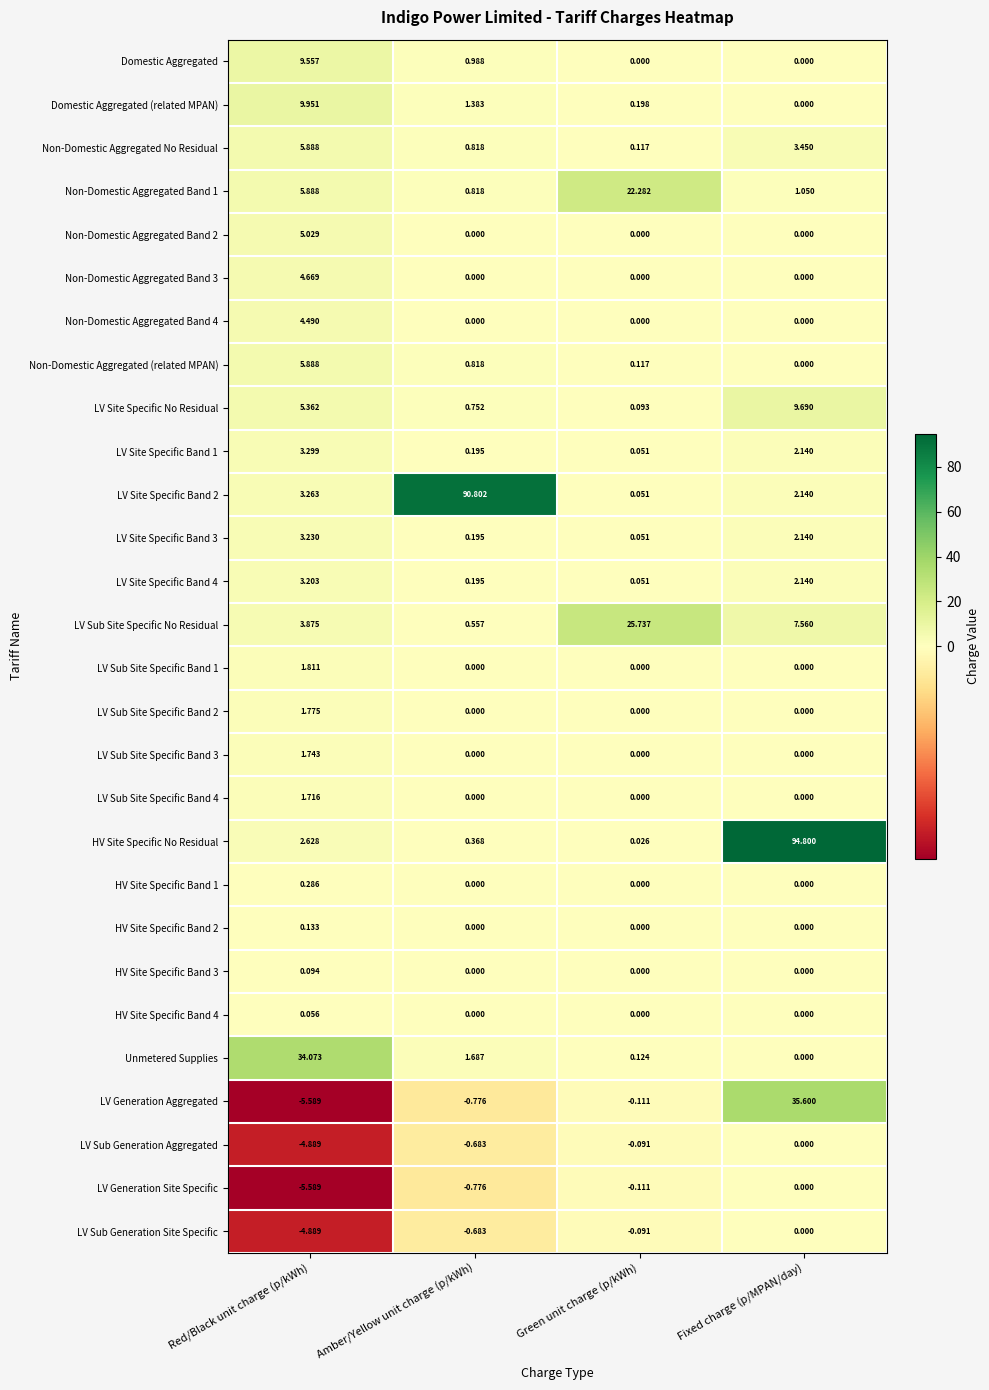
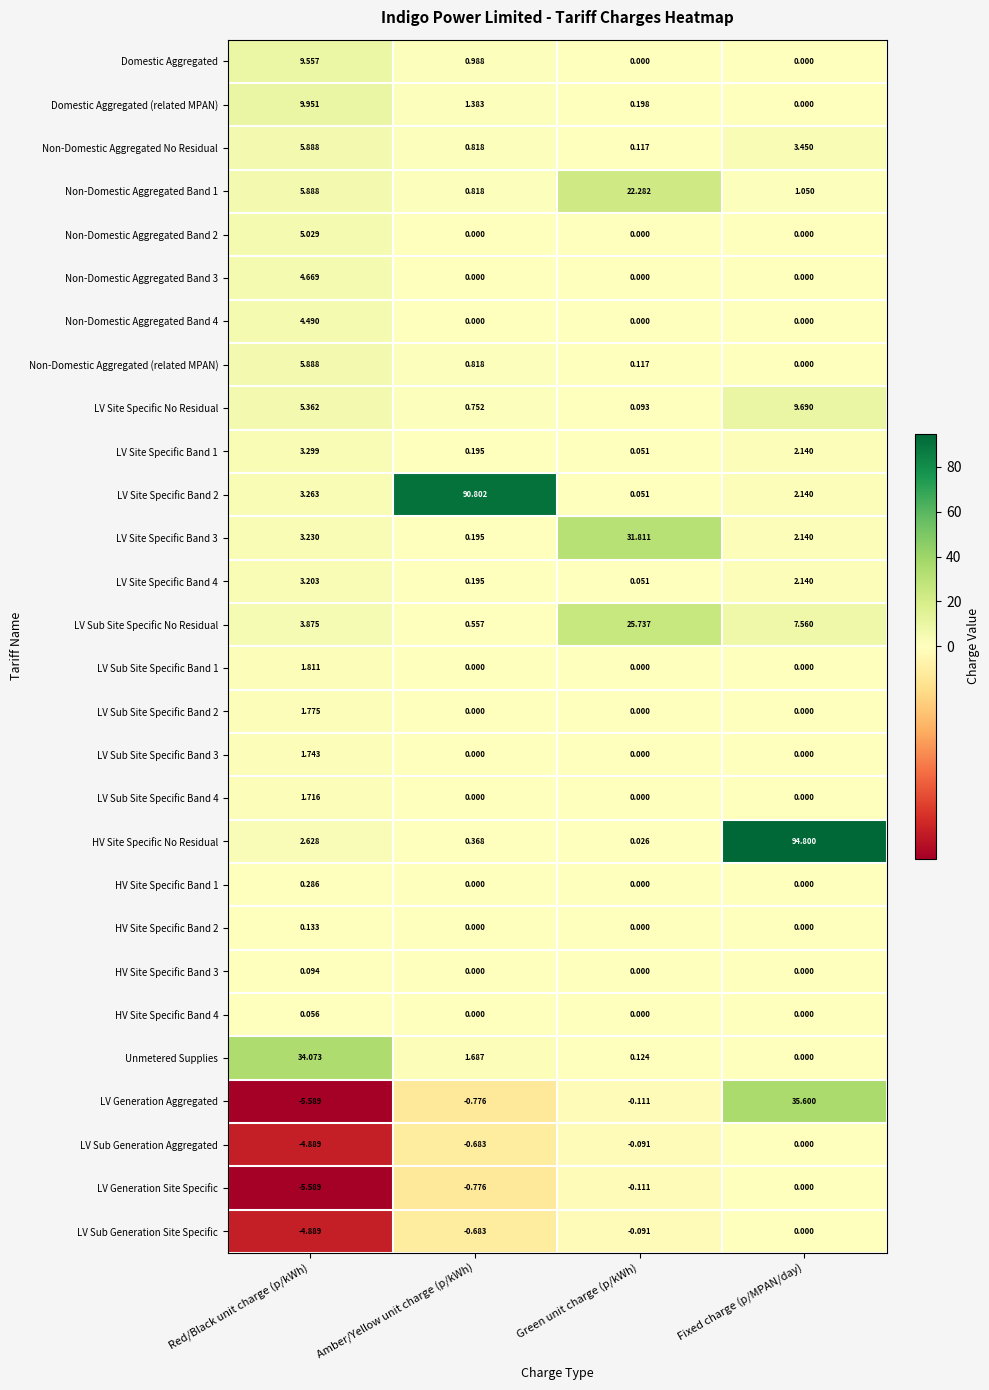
  {
    "Domestic Aggregated": {
      "Red/Black unit charge (p/kWh)": 9.557,
      "Amber/Yellow unit charge (p/kWh)": 0.988,
      "Green unit charge (p/kWh)": 0.000,
      "Fixed charge (p/MPAN/day)": 0.000
    },
    "Domestic Aggregated (related MPAN)": {
      "Red/Black unit charge (p/kWh)": 9.951,
      "Amber/Yellow unit charge (p/kWh)": 1.383,
      "Green unit charge (p/kWh)": 0.198,
      "Fixed charge (p/MPAN/day)": 0.000
    },
    "Non-Domestic Aggregated No Residual": {
      "Red/Black unit charge (p/kWh)": 5.888,
      "Amber/Yellow unit charge (p/kWh)": 0.818,
      "Green unit charge (p/kWh)": 0.117,
      "Fixed charge (p/MPAN/day)": 3.450
    },
    "Non-Domestic Aggregated Band 1": {
      "Red/Black unit charge (p/kWh)": 5.888,
      "Amber/Yellow unit charge (p/kWh)": 0.818,
      "Green unit charge (p/kWh)": 22.282,
      "Fixed charge (p/MPAN/day)": 1.050
    },
    "Non-Domestic Aggregated Band 2": {
      "Red/Black unit charge (p/kWh)": 5.029,
      "Amber/Yellow unit charge (p/kWh)": 0.000,
      "Green unit charge (p/kWh)": 0.000,
      "Fixed charge (p/MPAN/day)": 0.000
    },
    "Non-Domestic Aggregated Band 3": {
      "Red/Black unit charge (p/kWh)": 4.669,
      "Amber/Yellow unit charge (p/kWh)": 0.000,
      "Green unit charge (p/kWh)": 0.000,
      "Fixed charge (p/MPAN/day)": 0.000
    },
    "Non-Domestic Aggregated Band 4": {
      "Red/Black unit charge (p/kWh)": 4.490,
      "Amber/Yellow unit charge (p/kWh)": 0.000,
      "Green unit charge (p/kWh)": 0.000,
      "Fixed charge (p/MPAN/day)": 0.000
    },
    "Non-Domestic Aggregated (related MPAN)": {
      "Red/Black unit charge (p/kWh)": 5.888,
      "Amber/Yellow unit charge (p/kWh)": 0.818,
      "Green unit charge (p/kWh)": 0.117,
      "Fixed charge (p/MPAN/day)": 0.000
    },
    "LV Site Specific No Residual": {
      "Red/Black unit charge (p/kWh)": 5.362,
      "Amber/Yellow unit charge (p/kWh)": 0.752,
      "Green unit charge (p/kWh)": 0.093,
      "Fixed charge (p/MPAN/day)": 9.690
    },
    "LV Site Specific Band 1": {
      "Red/Black unit charge (p/kWh)": 3.299,
      "Amber/Yellow unit charge (p/kWh)": 0.195,
      "Green unit charge (p/kWh)": 0.051,
      "Fixed charge (p/MPAN/day)": 2.140
    },
    "LV Site Specific Band 2": {
      "Red/Black unit charge (p/kWh)": 3.263,
      "Amber/Yellow unit charge (p/kWh)": 90.802,
      "Green unit charge (p/kWh)": 0.051,
      "Fixed charge (p/MPAN/day)": 2.140
    },
    "LV Site Specific Band 3": {
      "Red/Black unit charge (p/kWh)": 3.230,
      "Amber/Yellow unit charge (p/kWh)": 0.195,
-     "Green unit charge (p/kWh)": 0.051,
+     "Green unit charge (p/kWh)": 31.811,
      "Fixed charge (p/MPAN/day)": 2.140
    },
    "LV Site Specific Band 4": {
      "Red/Black unit charge (p/kWh)": 3.203,
      "Amber/Yellow unit charge (p/kWh)": 0.195,
      "Green unit charge (p/kWh)": 0.051,
      "Fixed charge (p/MPAN/day)": 2.140
    },
    "LV Sub Site Specific No Residual": {
      "Red/Black unit charge (p/kWh)": 3.875,
      "Amber/Yellow unit charge (p/kWh)": 0.557,
      "Green unit charge (p/kWh)": 25.737,
      "Fixed charge (p/MPAN/day)": 7.560
    },
    "LV Sub Site Specific Band 1": {
      "Red/Black unit charge (p/kWh)": 1.811,
      "Amber/Yellow unit charge (p/kWh)": 0.000,
      "Green unit charge (p/kWh)": 0.000,
      "Fixed charge (p/MPAN/day)": 0.000
    },
    "LV Sub Site Specific Band 2": {
      "Red/Black unit charge (p/kWh)": 1.775,
      "Amber/Yellow unit charge (p/kWh)": 0.000,
      "Green unit charge (p/kWh)": 0.000,
      "Fixed charge (p/MPAN/day)": 0.000
    },
    "LV Sub Site Specific Band 3": {
      "Red/Black unit charge (p/kWh)": 1.743,
      "Amber/Yellow unit charge (p/kWh)": 0.000,
      "Green unit charge (p/kWh)": 0.000,
      "Fixed charge (p/MPAN/day)": 0.000
    },
    "LV Sub Site Specific Band 4": {
      "Red/Black unit charge (p/kWh)": 1.716,
      "Amber/Yellow unit charge (p/kWh)": 0.000,
      "Green unit charge (p/kWh)": 0.000,
      "Fixed charge (p/MPAN/day)": 0.000
    },
    "HV Site Specific No Residual": {
      "Red/Black unit charge (p/kWh)": 2.628,
      "Amber/Yellow unit charge (p/kWh)": 0.368,
      "Green unit charge (p/kWh)": 0.026,
      "Fixed charge (p/MPAN/day)": 94.800
    },
    "HV Site Specific Band 1": {
      "Red/Black unit charge (p/kWh)": 0.286,
      "Amber/Yellow unit charge (p/kWh)": 0.000,
      "Green unit charge (p/kWh)": 0.000,
      "Fixed charge (p/MPAN/day)": 0.000
    },
    "HV Site Specific Band 2": {
      "Red/Black unit charge (p/kWh)": 0.133,
      "Amber/Yellow unit charge (p/kWh)": 0.000,
      "Green unit charge (p/kWh)": 0.000,
      "Fixed charge (p/MPAN/day)": 0.000
    },
    "HV Site Specific Band 3": {
      "Red/Black unit charge (p/kWh)": 0.094,
      "Amber/Yellow unit charge (p/kWh)": 0.000,
      "Green unit charge (p/kWh)": 0.000,
      "Fixed charge (p/MPAN/day)": 0.000
    },
    "HV Site Specific Band 4": {
      "Red/Black unit charge (p/kWh)": 0.056,
      "Amber/Yellow unit charge (p/kWh)": 0.000,
      "Green unit charge (p/kWh)": 0.000,
      "Fixed charge (p/MPAN/day)": 0.000
    },
    "Unmetered Supplies": {
      "Red/Black unit charge (p/kWh)": 34.073,
      "Amber/Yellow unit charge (p/kWh)": 1.687,
      "Green unit charge (p/kWh)": 0.124,
      "Fixed charge (p/MPAN/day)": 0.000
    },
    "LV Generation Aggregated": {
      "Red/Black unit charge (p/kWh)": -5.589,
      "Amber/Yellow unit charge (p/kWh)": -0.776,
      "Green unit charge (p/kWh)": -0.111,
      "Fixed charge (p/MPAN/day)": 35.600
    },
    "LV Sub Generation Aggregated": {
      "Red/Black unit charge (p/kWh)": -4.889,
      "Amber/Yellow unit charge (p/kWh)": -0.683,
      "Green unit charge (p/kWh)": -0.091,
      "Fixed charge (p/MPAN/day)": 0.000
    },
    "LV Generation Site Specific": {
      "Red/Black unit charge (p/kWh)": -5.589,
      "Amber/Yellow unit charge (p/kWh)": -0.776,
      "Green unit charge (p/kWh)": -0.111,
      "Fixed charge (p/MPAN/day)": 0.000
    },
    "LV Sub Generation Site Specific": {
      "Red/Black unit charge (p/kWh)": -4.889,
      "Amber/Yellow unit charge (p/kWh)": -0.683,
      "Green unit charge (p/kWh)": -0.091,
      "Fixed charge (p/MPAN/day)": 0.000
    }
  }
